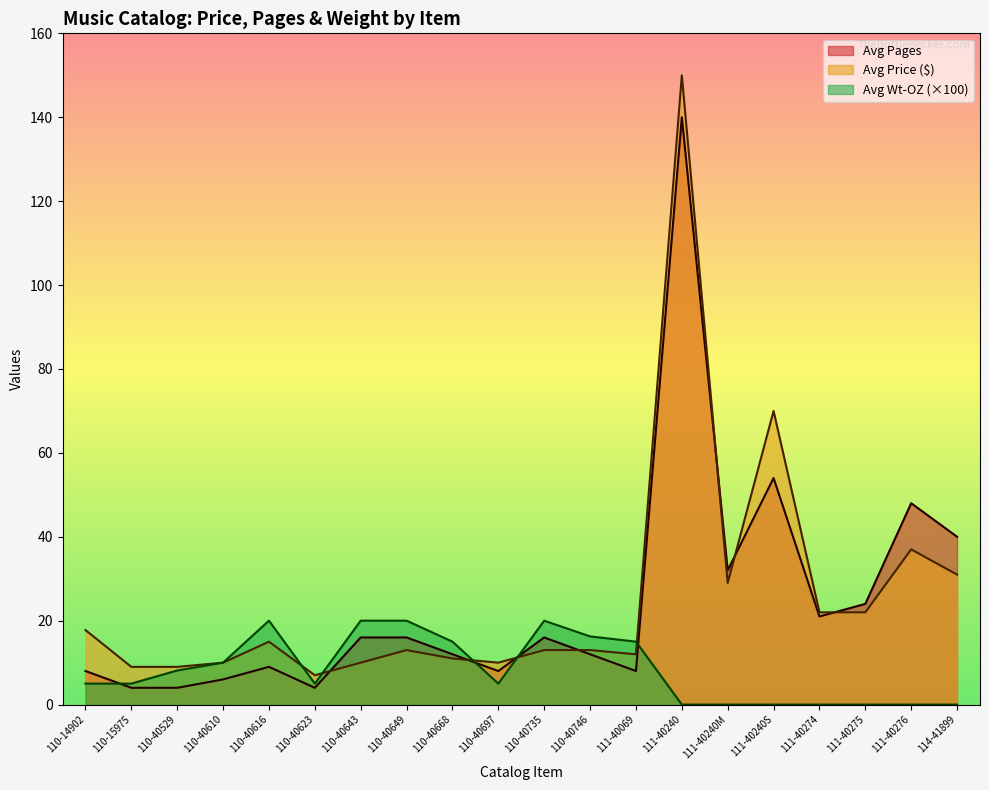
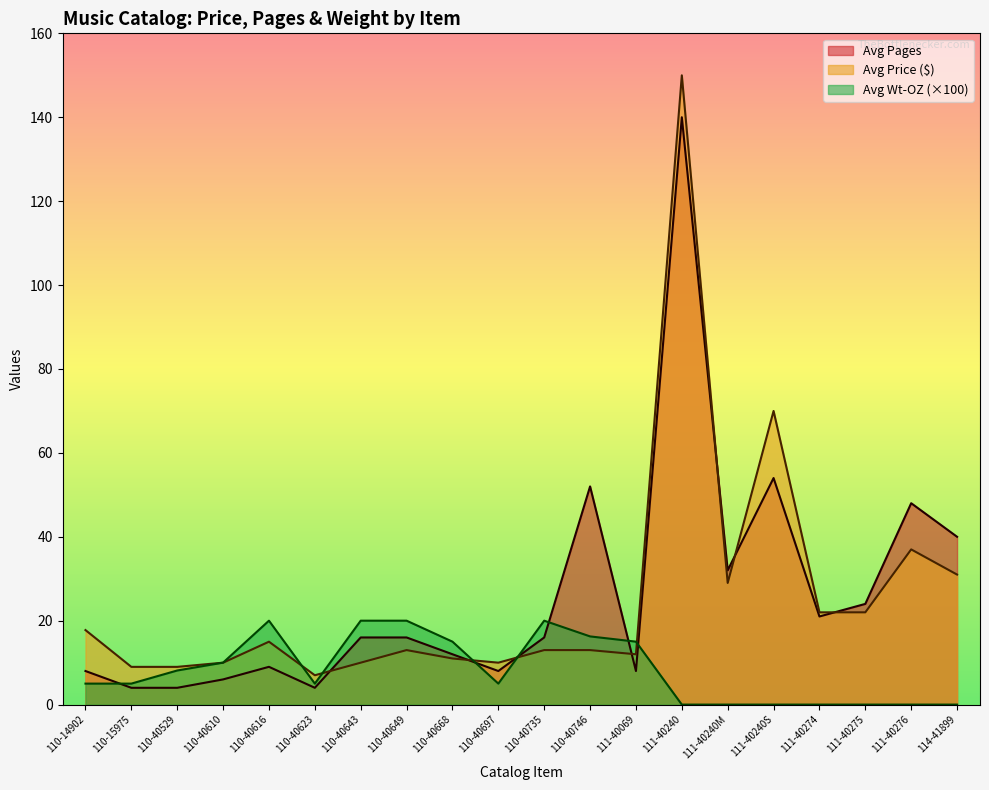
  {
    "Avg Pages": {
      "110-14902": 8,
      "110-15975": 4,
      "110-40529": 4,
      "110-40610": 6,
      "110-40616": 9,
      "110-40623": 4,
      "110-40643": 16,
      "110-40649": 16,
      "110-40668": 12,
      "110-40697": 8,
      "110-40735": 16,
-     "110-40746": 12,
+     "110-40746": 52,
      "111-40069": 8,
      "111-40240": 140,
      "111-40240M": 32,
      "111-40240S": 54,
      "111-40274": 21,
      "111-40275": 24,
      "111-40276": 48,
      "114-41899": 40
    },
    "Avg Price ($)": {
      "110-14902": 18,
      "110-15975": 9,
      "110-40529": 9,
      "110-40616": 15,
      "110-40623": 7,
      "110-40643": 10,
      "110-40649": 13,
      "110-40668": 11,
      "110-40697": 10,
      "110-40735": 13,
      "110-40746": 13,
      "111-40069": 12,
      "111-40240": 150,
      "111-40240M": 29,
      "111-40240S": 70,
      "111-40274": 22,
      "111-40275": 22,
      "111-40276": 37,
      "114-41899": 31
    },
    "Avg Wt-OZ (×100)": {
      "110-14902": 5,
      "110-15975": 5,
      "110-40529": 8,
      "110-40616": 20,
      "110-40623": 5,
      "110-40643": 20,
      "110-40649": 20,
      "110-40668": 15,
      "110-40697": 5,
      "110-40735": 20,
      "110-40746": 16,
      "111-40069": 15,
      "111-40240": 0,
      "111-40240M": 0,
      "111-40240S": 0,
      "111-40274": 0,
      "111-40275": 0,
      "111-40276": 0,
      "114-41899": 0
    }
  }
